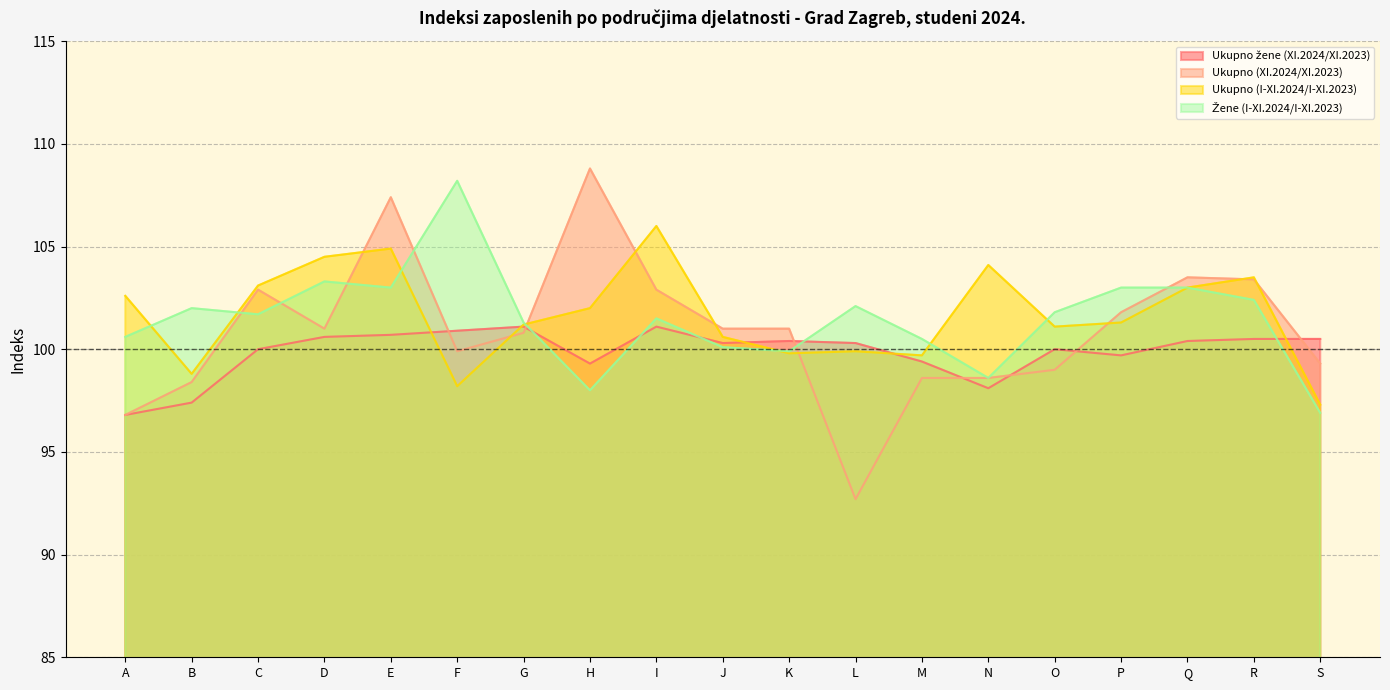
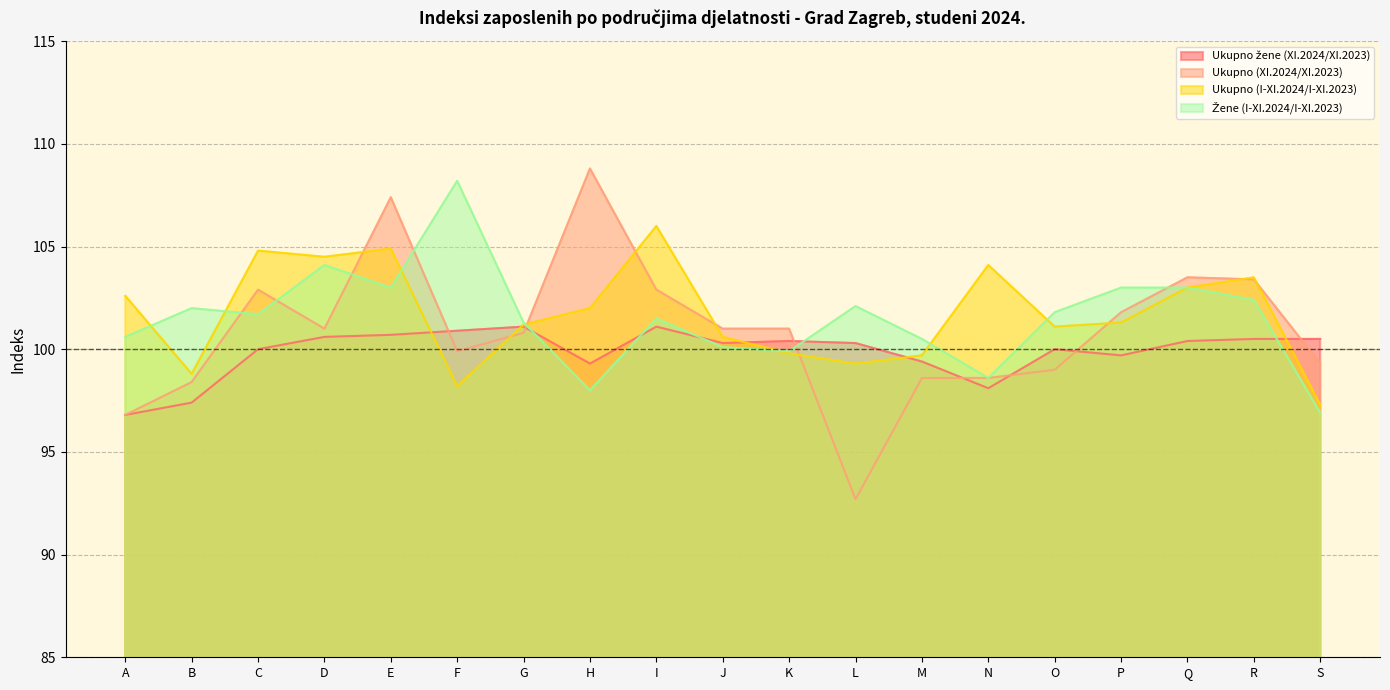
  {
    "Ukupno (I-XI.2024/I-XI.2023)": {
      "A": 102.6,
      "B": 98.8,
-     "C": 103.1,
+     "C": 104.8,
      "D": 104.5,
      "E": 104.9,
      "F": 98.2,
      "H": 102.0,
      "I": 106.0,
      "J": 100.6,
-     "L": 99.9,
+     "L": 99.3,
      "M": 99.7,
      "N": 104.1,
      "O": 101.1,
      "P": 101.3,
      "S": 97.3
    },
    "Žene (I-XI.2024/I-XI.2023)": {
      "A": 100.6,
      "B": 102.0,
      "C": 101.7,
-     "D": 103.3,
+     "D": 104.1,
      "E": 103.0,
      "F": 108.2,
      "H": 98.0,
      "I": 101.5,
      "J": 100.1,
      "L": 102.1,
      "M": 100.5,
      "O": 101.8,
      "P": 103.0,
      "R": 102.4,
      "S": 96.9
    }
  }
